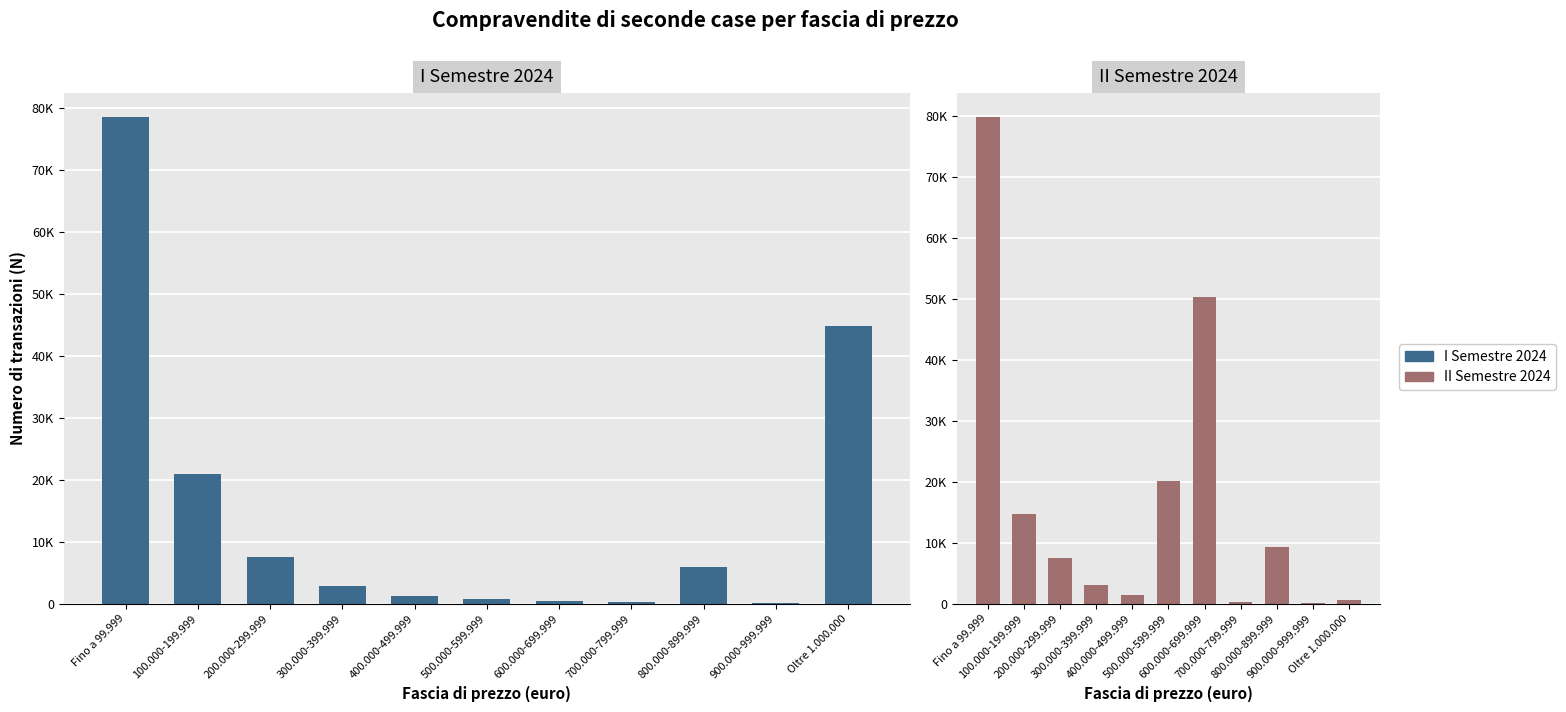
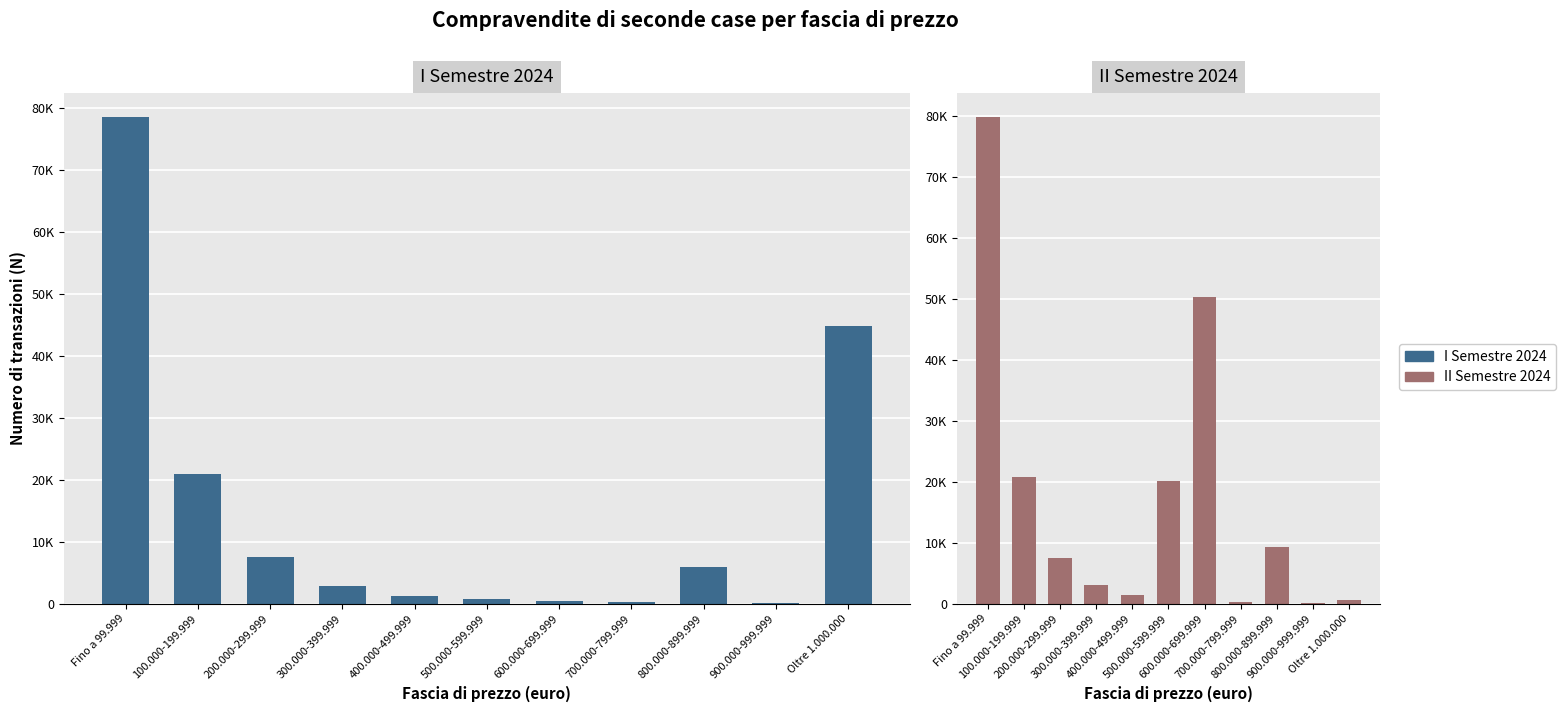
  {
    "I Semestre 2024": {
      "Fino a 99.999": 78000,
      "100.000-199.999": 21000,
      "200.000-299.999": 8000,
      "300.000-399.999": 3000,
      "400.000-499.999": 1000,
      "500.000-599.999": 1000,
      "600.000-699.999": 0,
      "800.000-899.999": 6000,
      "Oltre 1.000.000": 45000
    },
    "II Semestre 2024": {
      "Fino a 99.999": 80000,
-     "100.000-199.999": 15000,
+     "100.000-199.999": 21000,
      "200.000-299.999": 8000,
      "300.000-399.999": 3000,
      "400.000-499.999": 1000,
      "500.000-599.999": 20000,
      "600.000-699.999": 50000,
      "800.000-899.999": 9000,
      "Oltre 1.000.000": 1000
    }
  }
